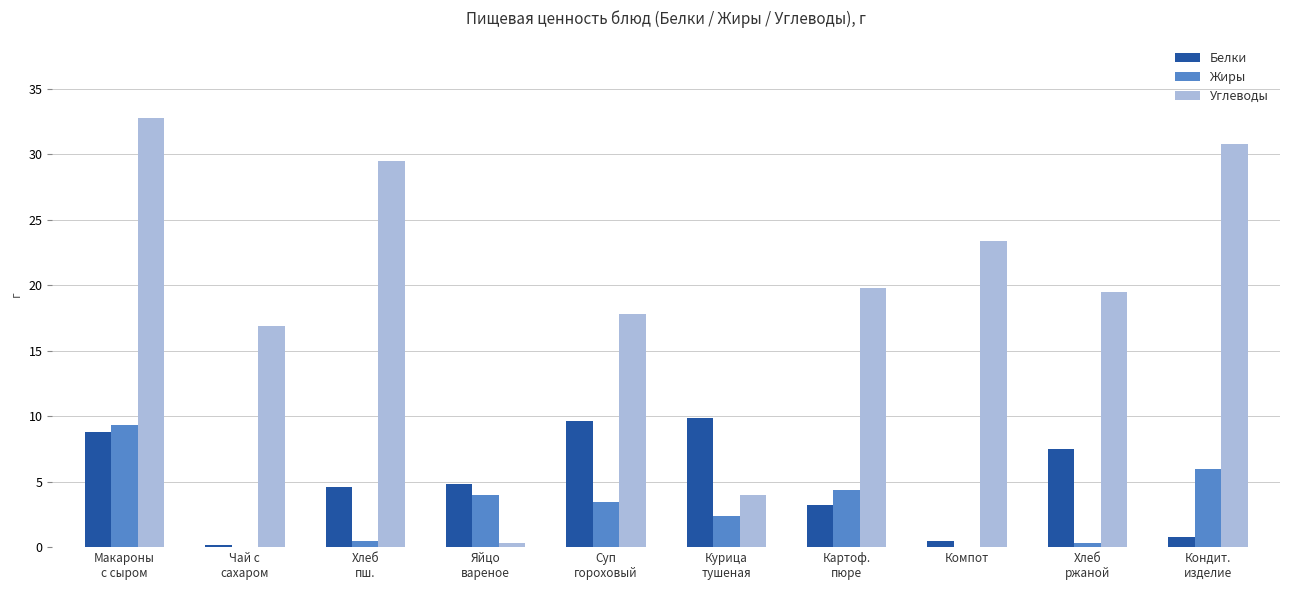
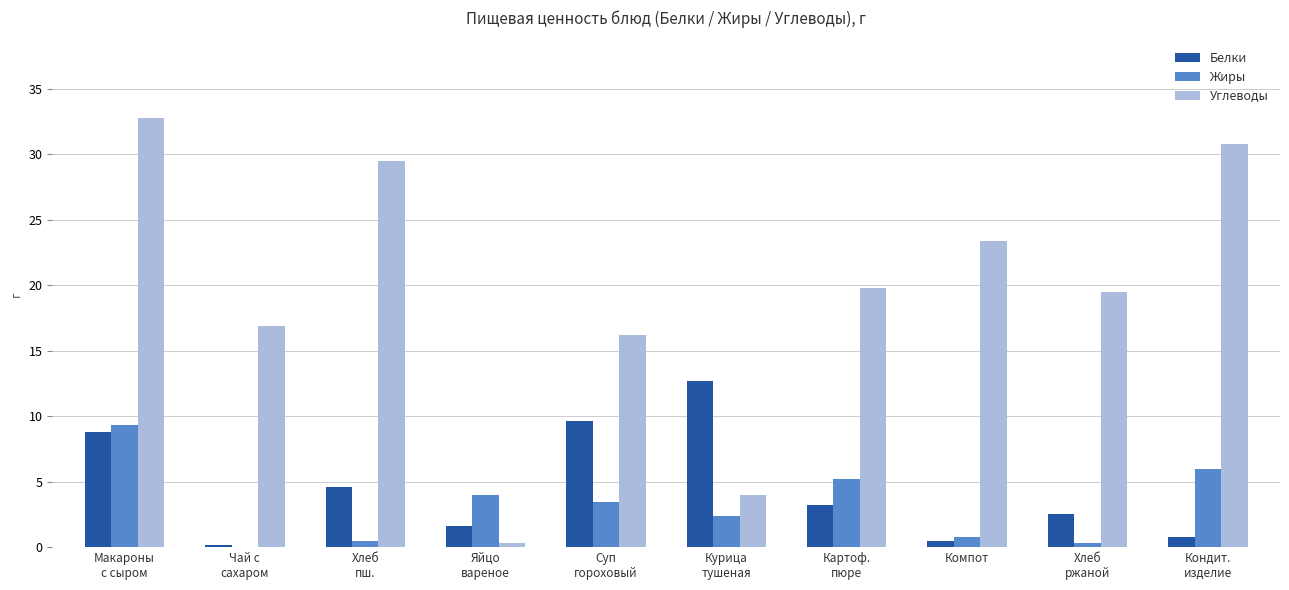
  {
    "Белки": {
      "Макароны с сыром": 8.8,
      "Чай с сахаром": 0.2,
      "Хлеб пш.": 4.6,
-     "Яйцо вареное": 4.8,
+     "Яйцо вареное": 1.6,
      "Суп гороховый": 9.7,
-     "Курица тушеная": 9.9,
+     "Курица тушеная": 12.7,
      "Картоф. пюре": 3.2,
      "Компот": 0.5,
-     "Хлеб ржаной": 7.5,
+     "Хлеб ржаной": 2.5,
      "Кондит. изделие": 0.8
    },
    "Жиры": {
      "Макароны с сыром": 9.3,
      "Чай с сахаром": 0.0,
      "Хлеб пш.": 0.5,
      "Яйцо вареное": 4.0,
      "Суп гороховый": 3.5,
      "Курица тушеная": 2.4,
-     "Картоф. пюре": 4.4,
-     "Компот": 0.0,
+     "Картоф. пюре": 5.2,
+     "Компот": 0.8,
      "Хлеб ржаной": 0.3,
      "Кондит. изделие": 6.0
    },
    "Углеводы": {
      "Макароны с сыром": 32.8,
      "Чай с сахаром": 16.9,
      "Хлеб пш.": 29.5,
      "Яйцо вареное": 0.3,
-     "Суп гороховый": 17.8,
+     "Суп гороховый": 16.2,
      "Курица тушеная": 4.0,
      "Картоф. пюре": 19.8,
      "Компот": 23.4,
      "Хлеб ржаной": 19.5,
      "Кондит. изделие": 30.8
    }
  }
